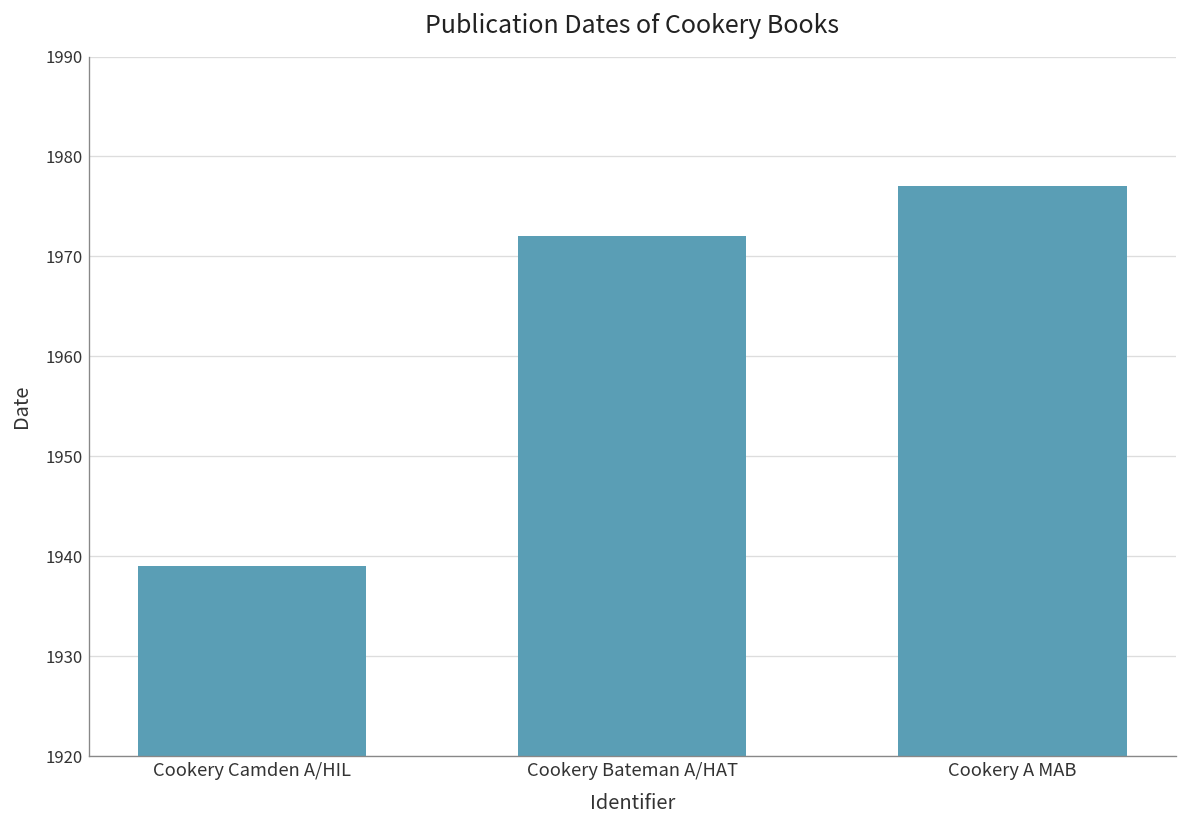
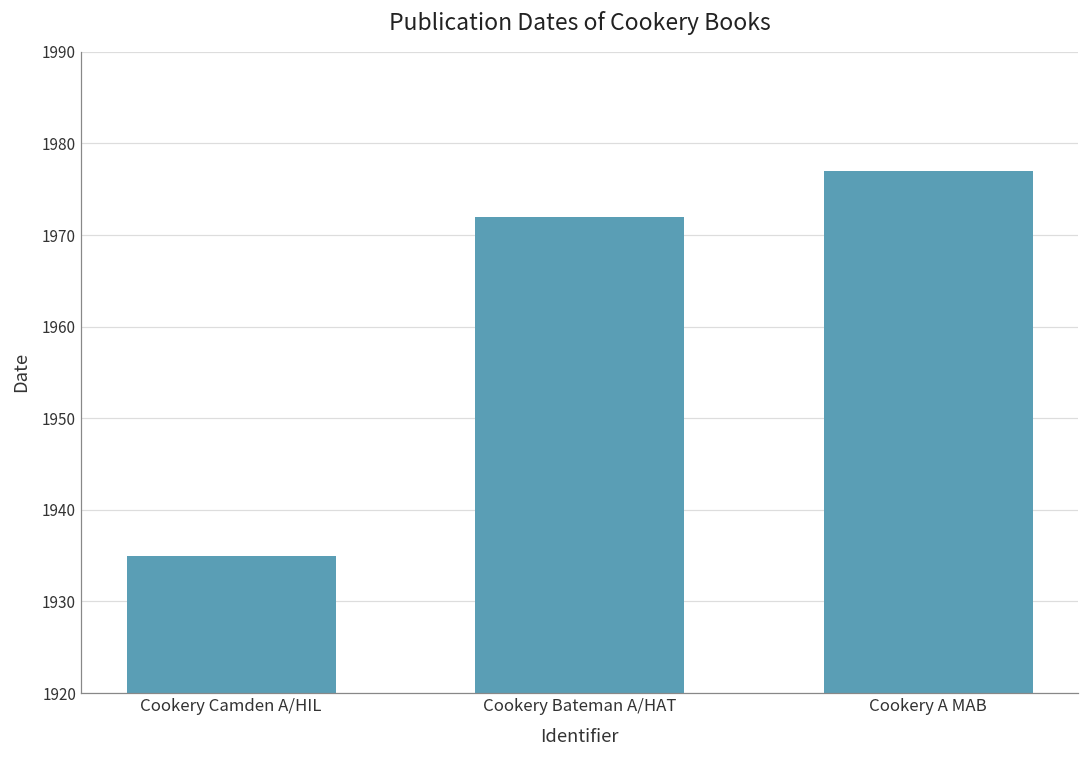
  {
-   "Cookery Camden A/HIL": 1939,
+   "Cookery Camden A/HIL": 1935,
    "Cookery Bateman A/HAT": 1972,
    "Cookery A MAB": 1977
  }
